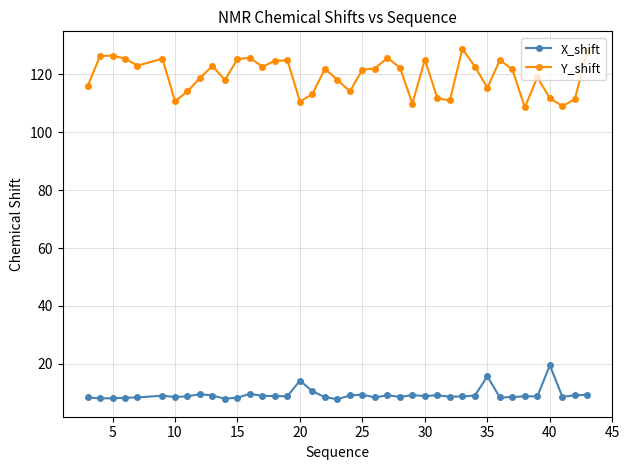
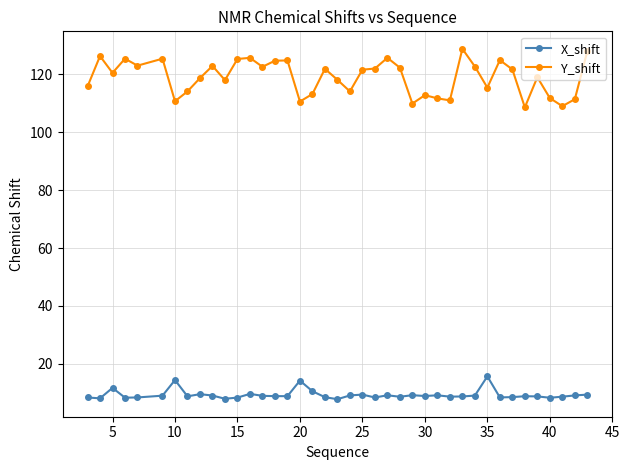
  {
    "X_shift": {
-     "5": 8,
-     "10": 9,
+     "5": 12,
+     "10": 14,
      "15": 8,
      "20": 14,
      "25": 9,
      "30": 9,
      "35": 16,
-     "40": 20
+     "40": 8
    },
    "Y_shift": {
-     "5": 127,
+     "5": 121,
      "10": 111,
      "15": 125,
      "20": 111,
      "25": 122,
-     "30": 125,
+     "30": 113,
      "35": 115,
      "40": 112
    }
  }
